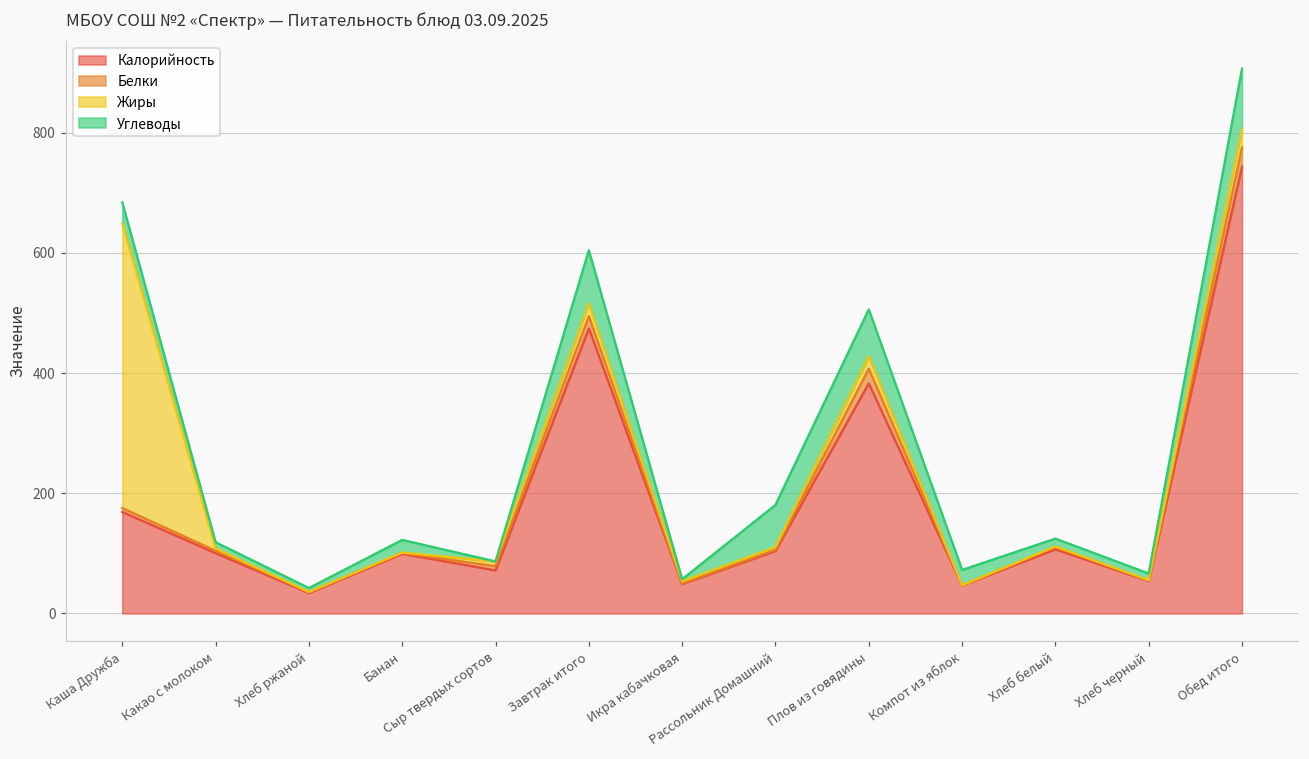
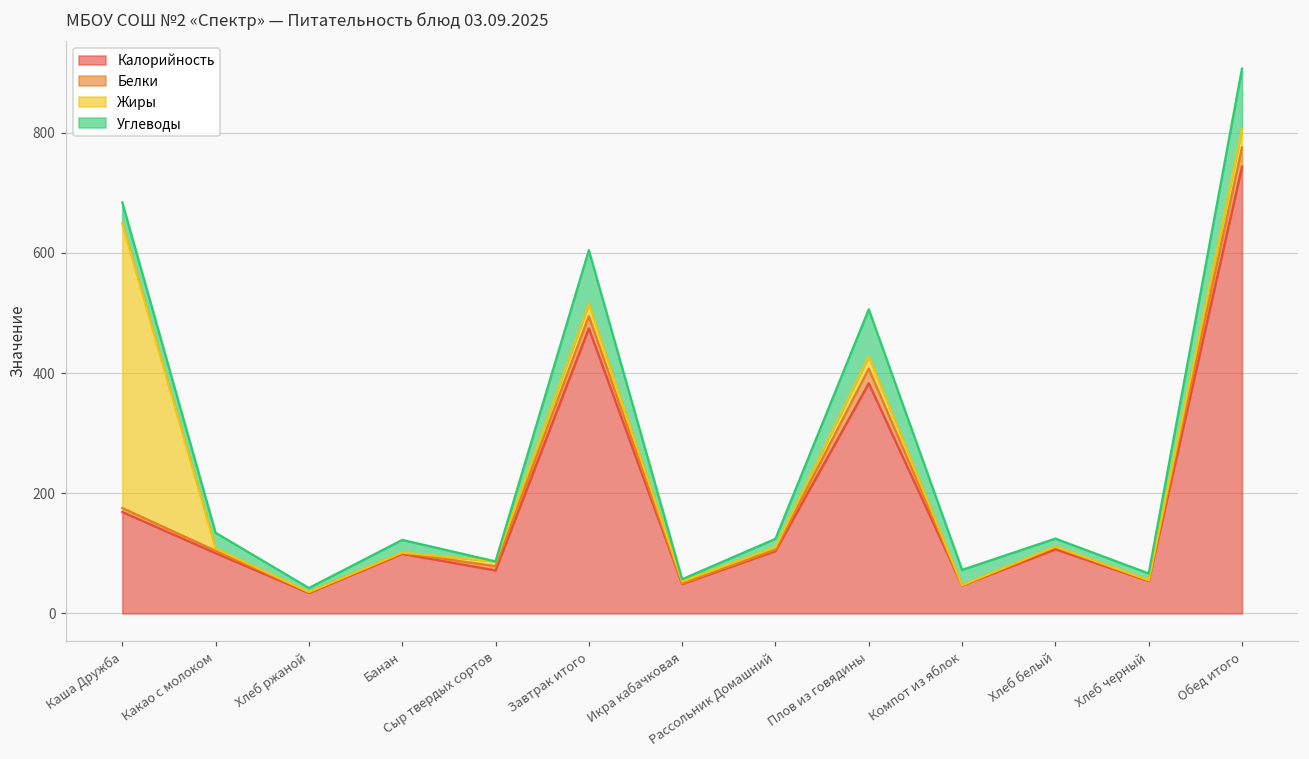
  {
    "Жиры": {
      "Каша Дружба": 470,
      "Завтрак итого": 20,
      "Плов из говядины": 20,
      "Обед итого": 30
    },
    "Углеводы": {
      "Каша Дружба": 40,
-     "Какао с молоком": 10,
+     "Какао с молоком": 30,
      "Хлеб ржаной": 10,
      "Банан": 20,
      "Завтрак итого": 90,
-     "Рассольник Домашний": 70,
+     "Рассольник Домашний": 10,
      "Плов из говядины": 80,
      "Компот из яблок": 30,
      "Хлеб белый": 10,
      "Хлеб черный": 10,
      "Обед итого": 100
    }
  }
